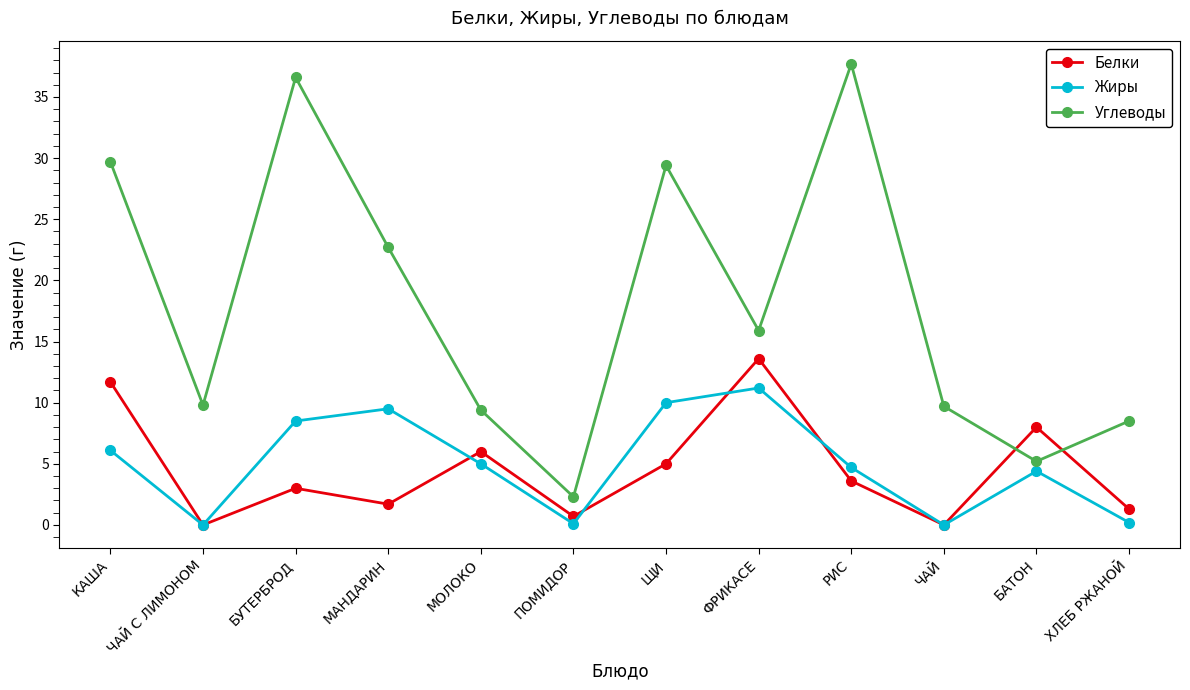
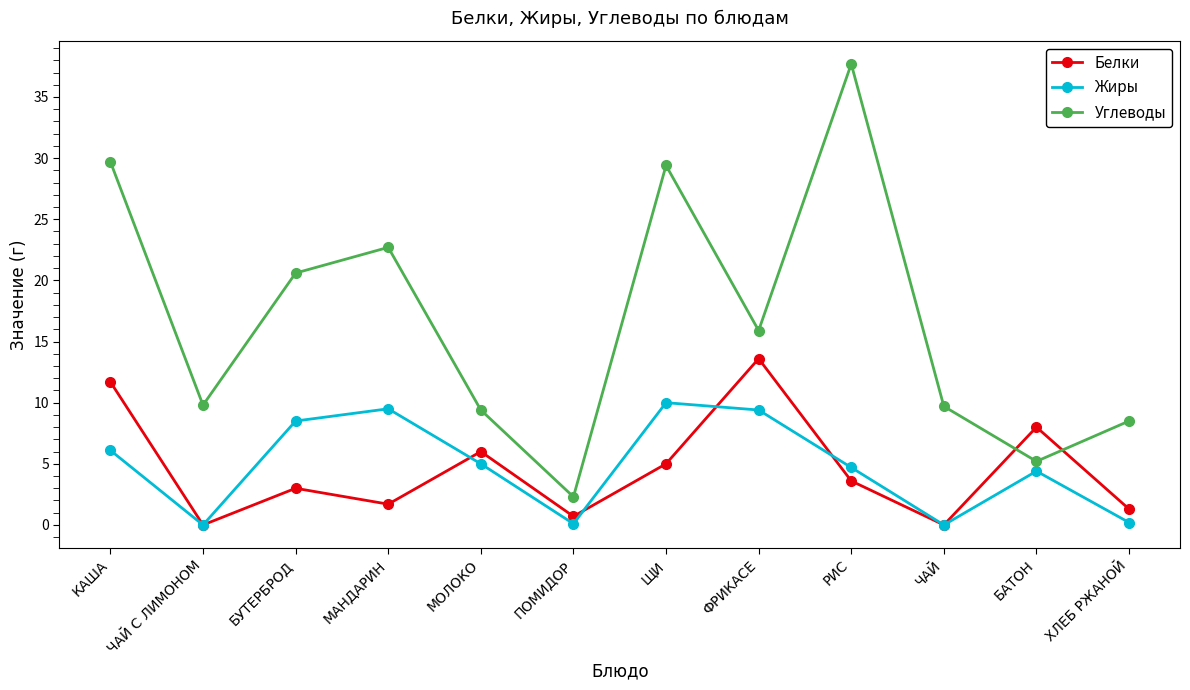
  {
    "Белки": {
      "КАША": 11.7,
      "БУТЕРБРОД": 3.0,
      "МАНДАРИН": 1.7,
      "МОЛОКО": 6.0,
      "ПОМИДОР": 0.7,
      "ЩИ": 5.0,
      "ФРИКАСЕ": 13.6,
      "РИС": 3.6,
      "БАТОН": 8.0,
      "ХЛЕБ РЖАНОЙ": 1.3
    },
    "Жиры": {
      "КАША": 6.1,
      "БУТЕРБРОД": 8.5,
      "МАНДАРИН": 9.5,
      "МОЛОКО": 5.0,
      "ПОМИДОР": 0.1,
      "ЩИ": 10.0,
-     "ФРИКАСЕ": 11.2,
+     "ФРИКАСЕ": 9.4,
      "РИС": 4.7,
      "БАТОН": 4.4,
      "ХЛЕБ РЖАНОЙ": 0.2
    },
    "Углеводы": {
      "КАША": 29.7,
      "ЧАЙ С ЛИМОНОМ": 9.8,
-     "БУТЕРБРОД": 36.6,
+     "БУТЕРБРОД": 20.6,
      "МАНДАРИН": 22.7,
      "МОЛОКО": 9.4,
      "ПОМИДОР": 2.3,
      "ЩИ": 29.4,
      "ФРИКАСЕ": 15.9,
      "РИС": 37.7,
      "ЧАЙ": 9.7,
      "БАТОН": 5.2,
      "ХЛЕБ РЖАНОЙ": 8.5
    }
  }
